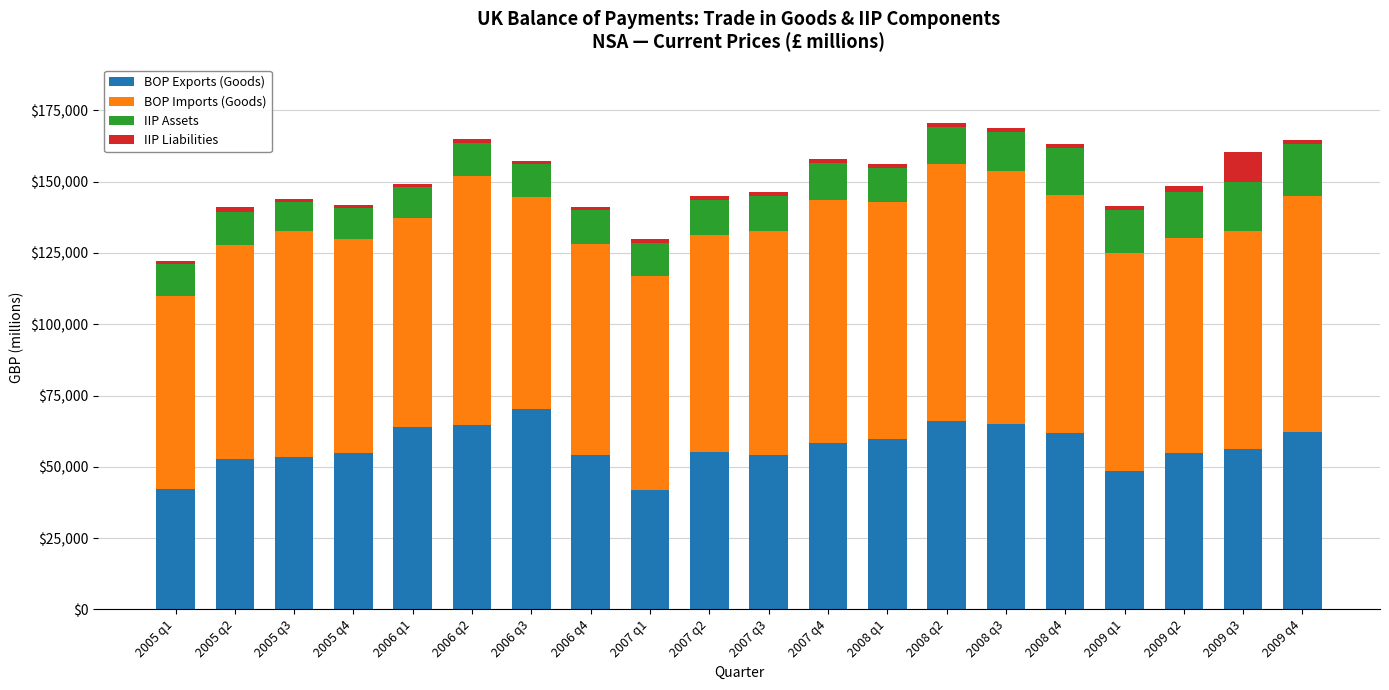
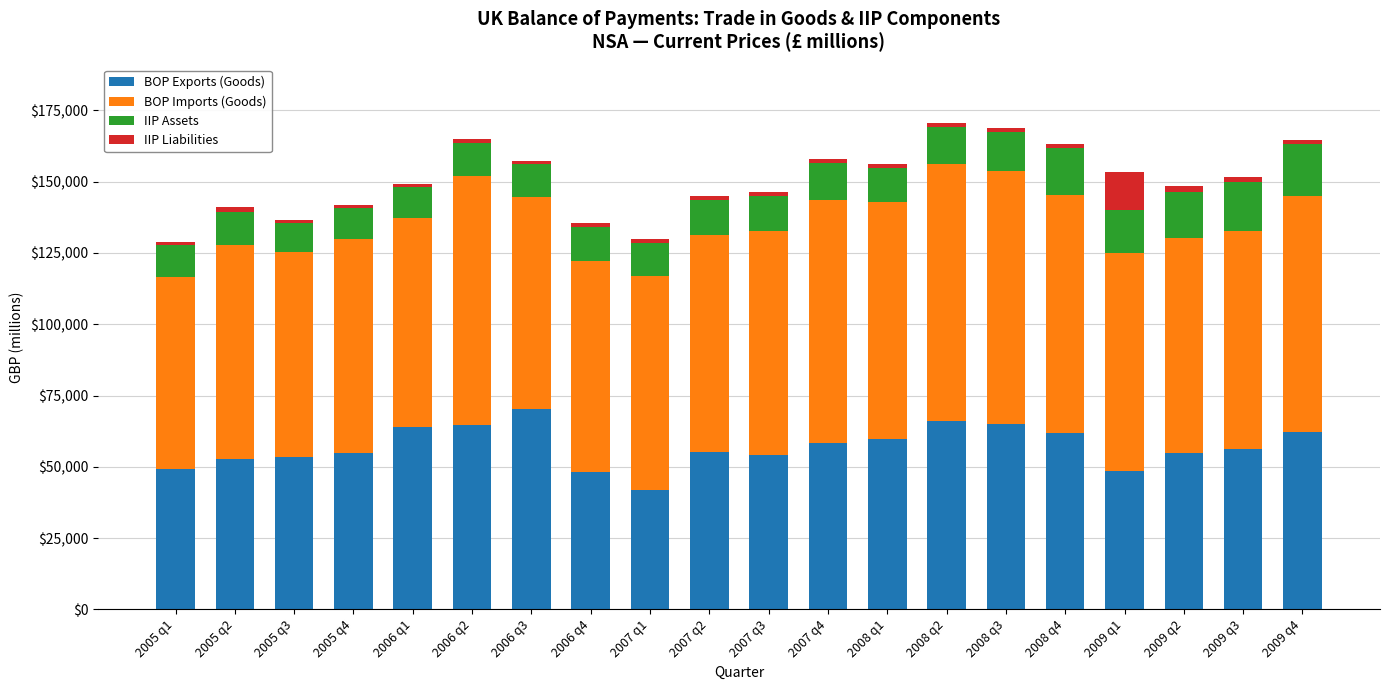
  {
    "BOP Exports (Goods)": {
-     "2005 q1": "$42,000",
+     "2005 q1": "$49,000",
      "2005 q2": "$53,000",
      "2005 q3": "$53,000",
      "2005 q4": "$55,000",
      "2006 q1": "$64,000",
      "2006 q2": "$65,000",
      "2006 q3": "$70,000",
-     "2006 q4": "$54,000",
+     "2006 q4": "$48,000",
      "2007 q1": "$42,000",
      "2007 q2": "$55,000",
      "2007 q3": "$54,000",
      "2007 q4": "$58,000",
      "2008 q1": "$60,000",
      "2008 q2": "$66,000",
      "2008 q3": "$65,000",
      "2008 q4": "$62,000",
      "2009 q1": "$49,000",
      "2009 q2": "$55,000",
      "2009 q3": "$56,000",
      "2009 q4": "$62,000"
    },
    "BOP Imports (Goods)": {
      "2005 q1": "$67,000",
      "2005 q2": "$75,000",
-     "2005 q3": "$79,000",
+     "2005 q3": "$72,000",
      "2005 q4": "$75,000",
      "2006 q1": "$73,000",
      "2006 q2": "$87,000",
      "2006 q3": "$74,000",
      "2006 q4": "$74,000",
      "2007 q1": "$75,000",
      "2007 q2": "$76,000",
      "2007 q3": "$79,000",
      "2007 q4": "$85,000",
      "2008 q1": "$83,000",
      "2008 q2": "$90,000",
      "2008 q3": "$89,000",
      "2008 q4": "$83,000",
      "2009 q1": "$76,000",
      "2009 q2": "$75,000",
      "2009 q3": "$77,000",
      "2009 q4": "$83,000"
    },
    "IIP Assets": {
      "2005 q1": "$11,000",
      "2005 q2": "$12,000",
      "2005 q3": "$10,000",
      "2005 q4": "$11,000",
      "2006 q1": "$11,000",
      "2006 q2": "$12,000",
      "2006 q3": "$11,000",
      "2006 q4": "$12,000",
      "2007 q1": "$12,000",
      "2007 q2": "$12,000",
      "2007 q3": "$12,000",
      "2007 q4": "$13,000",
      "2008 q1": "$12,000",
      "2008 q2": "$13,000",
      "2008 q3": "$14,000",
      "2008 q4": "$17,000",
      "2009 q1": "$15,000",
      "2009 q2": "$16,000",
      "2009 q3": "$17,000",
      "2009 q4": "$18,000"
    },
    "IIP Liabilities": {
      "2005 q1": "$1,000",
      "2005 q2": "$1,000",
      "2005 q3": "$1,000",
      "2005 q4": "$1,000",
      "2006 q1": "$1,000",
      "2006 q2": "$1,000",
      "2006 q3": "$1,000",
      "2006 q4": "$1,000",
      "2007 q1": "$1,000",
      "2007 q2": "$1,000",
      "2007 q3": "$1,000",
      "2007 q4": "$1,000",
      "2008 q1": "$2,000",
      "2008 q2": "$1,000",
      "2008 q3": "$1,000",
      "2008 q4": "$2,000",
-     "2009 q1": "$2,000",
+     "2009 q1": "$13,000",
      "2009 q2": "$2,000",
-     "2009 q3": "$10,000",
+     "2009 q3": "$2,000",
      "2009 q4": "$2,000"
    }
  }
